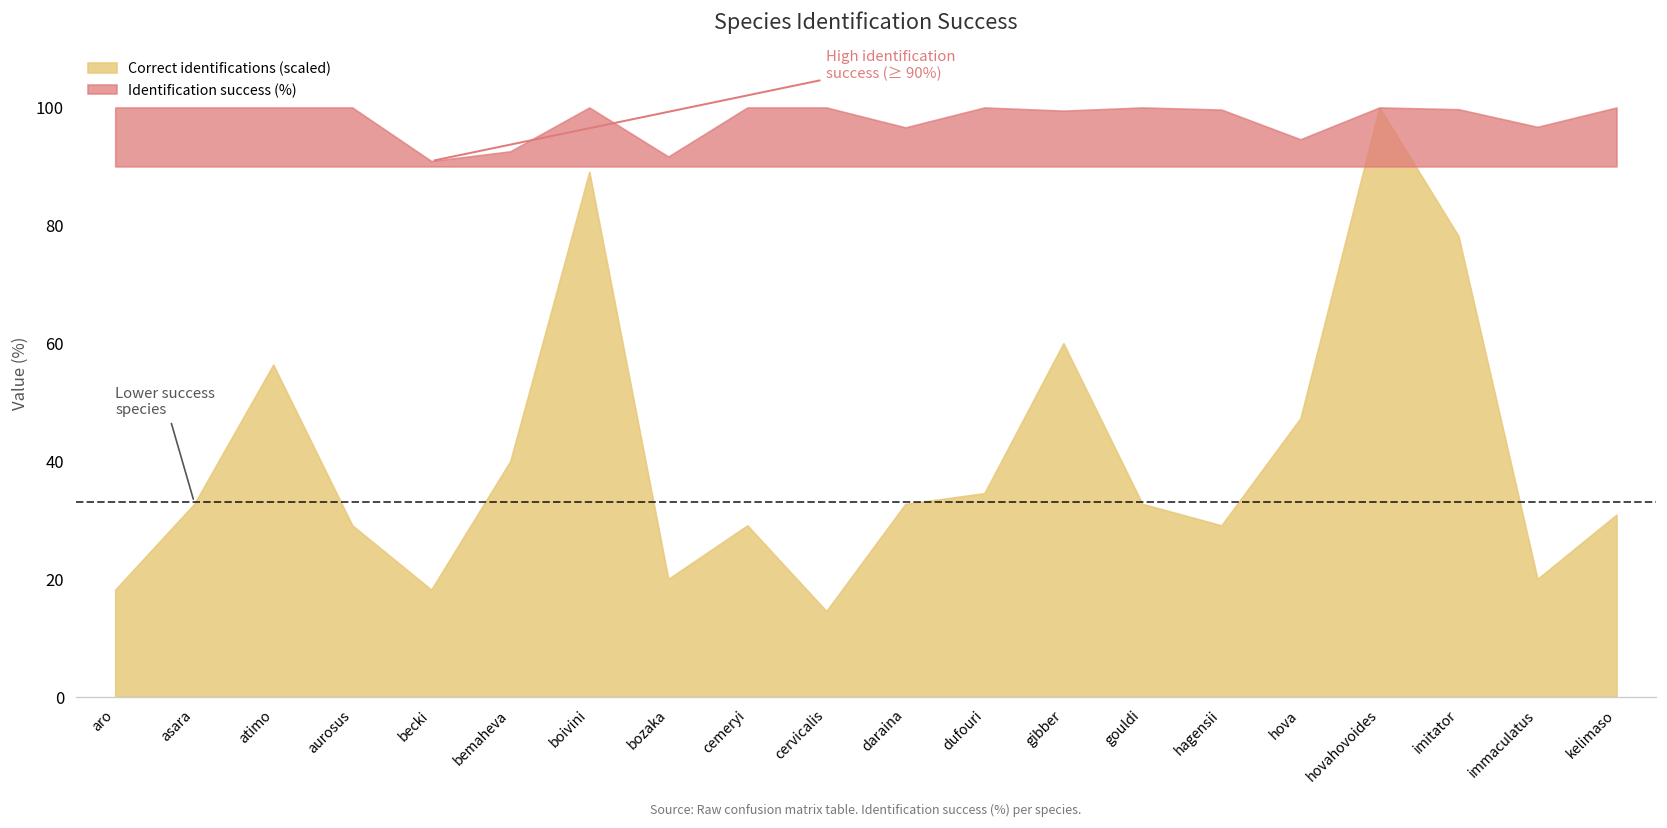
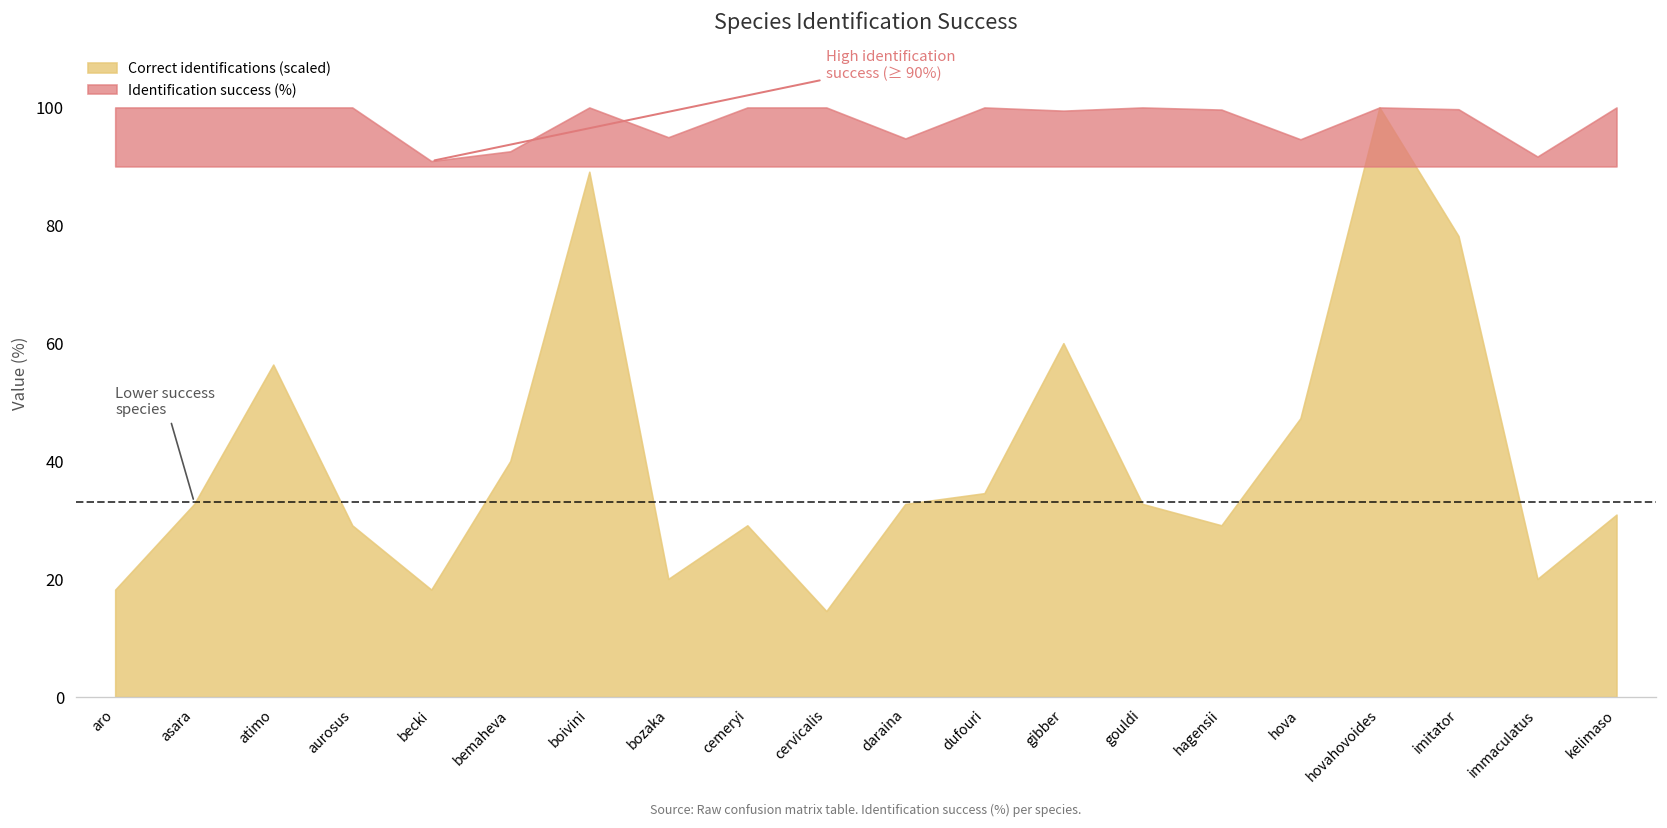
  {
    "Correct identifications (scaled)": {
      "aro": 18,
      "asara": 33,
      "atimo": 56,
      "aurosus": 29,
      "becki": 18,
      "bemaheva": 40,
      "boivini": 89,
      "bozaka": 20,
      "cemeryi": 29,
      "cervicalis": 15,
      "daraina": 33,
      "dufouri": 35,
      "gibber": 60,
      "gouldi": 33,
      "hagensii": 29,
      "hova": 47,
      "imitator": 78,
      "immaculatus": 20,
      "kelimaso": 31
    },
    "Identification success (%)": {
      "aro": 100,
      "asara": 100,
      "atimo": 100,
      "aurosus": 100,
      "becki": 91,
-     "bozaka": 92,
-     "daraina": 97,
+     "bozaka": 95,
+     "daraina": 95,
      "dufouri": 100,
      "gibber": 99,
      "gouldi": 100,
      "hagensii": 100,
      "hova": 95,
      "imitator": 100,
-     "immaculatus": 97,
+     "immaculatus": 92,
      "kelimaso": 100
    }
  }
